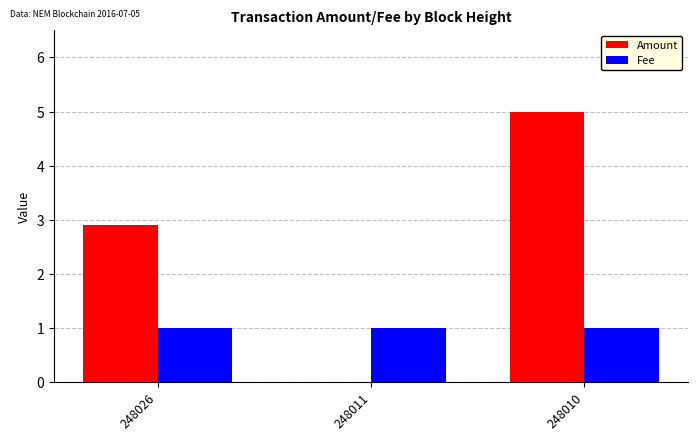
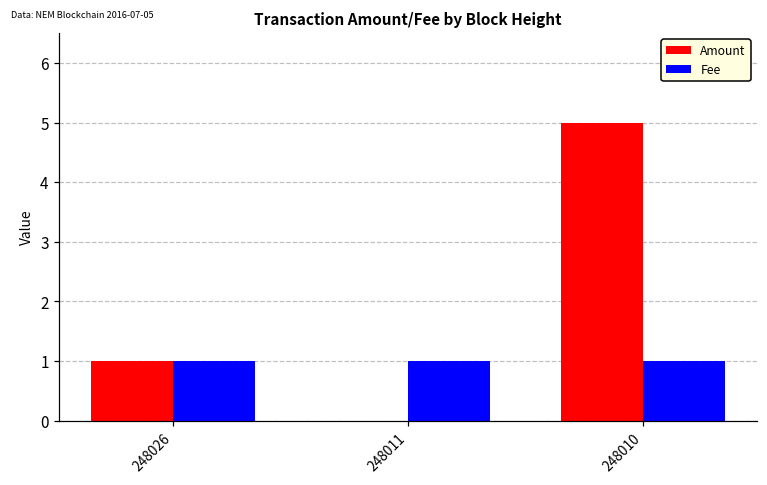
  {
    "Amount": {
-     "248026": 2.9,
+     "248026": 1.0,
      "248011": 0.0,
      "248010": 5.0
    },
    "Fee": {
      "248026": 1.0,
      "248011": 1.0,
      "248010": 1.0
    }
  }
